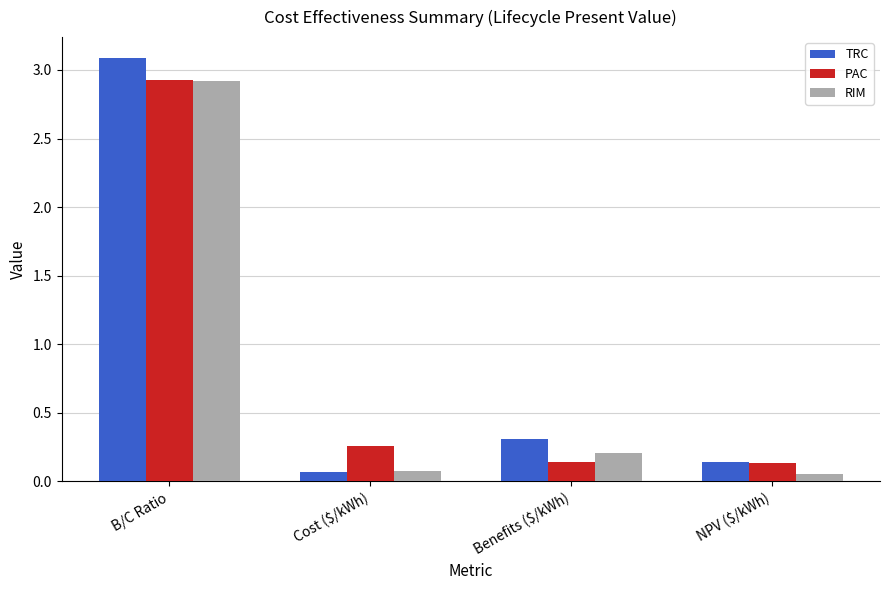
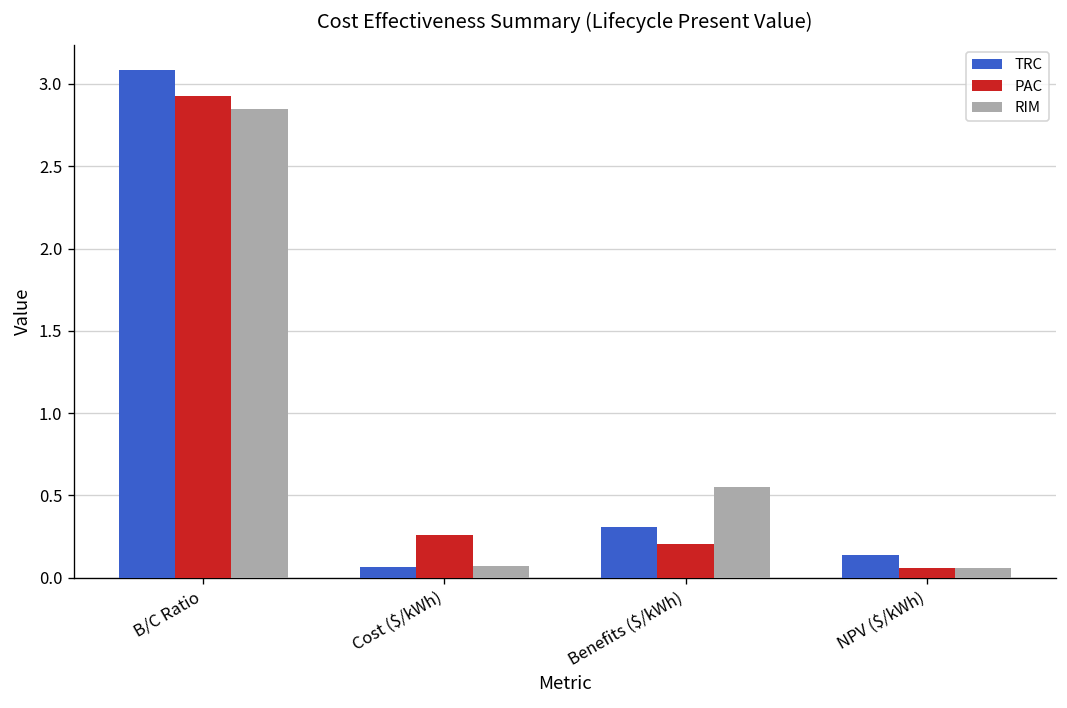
  {
    "TRC": {
      "B/C Ratio": 3.09,
      "Cost ($/kWh)": 0.07,
      "Benefits ($/kWh)": 0.31,
      "NPV ($/kWh)": 0.14
    },
    "PAC": {
      "B/C Ratio": 2.93,
      "Cost ($/kWh)": 0.26,
-     "Benefits ($/kWh)": 0.14,
-     "NPV ($/kWh)": 0.13
+     "Benefits ($/kWh)": 0.21,
+     "NPV ($/kWh)": 0.06
    },
    "RIM": {
-     "B/C Ratio": 2.92,
+     "B/C Ratio": 2.85,
      "Cost ($/kWh)": 0.07,
-     "Benefits ($/kWh)": 0.21,
+     "Benefits ($/kWh)": 0.55,
      "NPV ($/kWh)": 0.06
    }
  }
